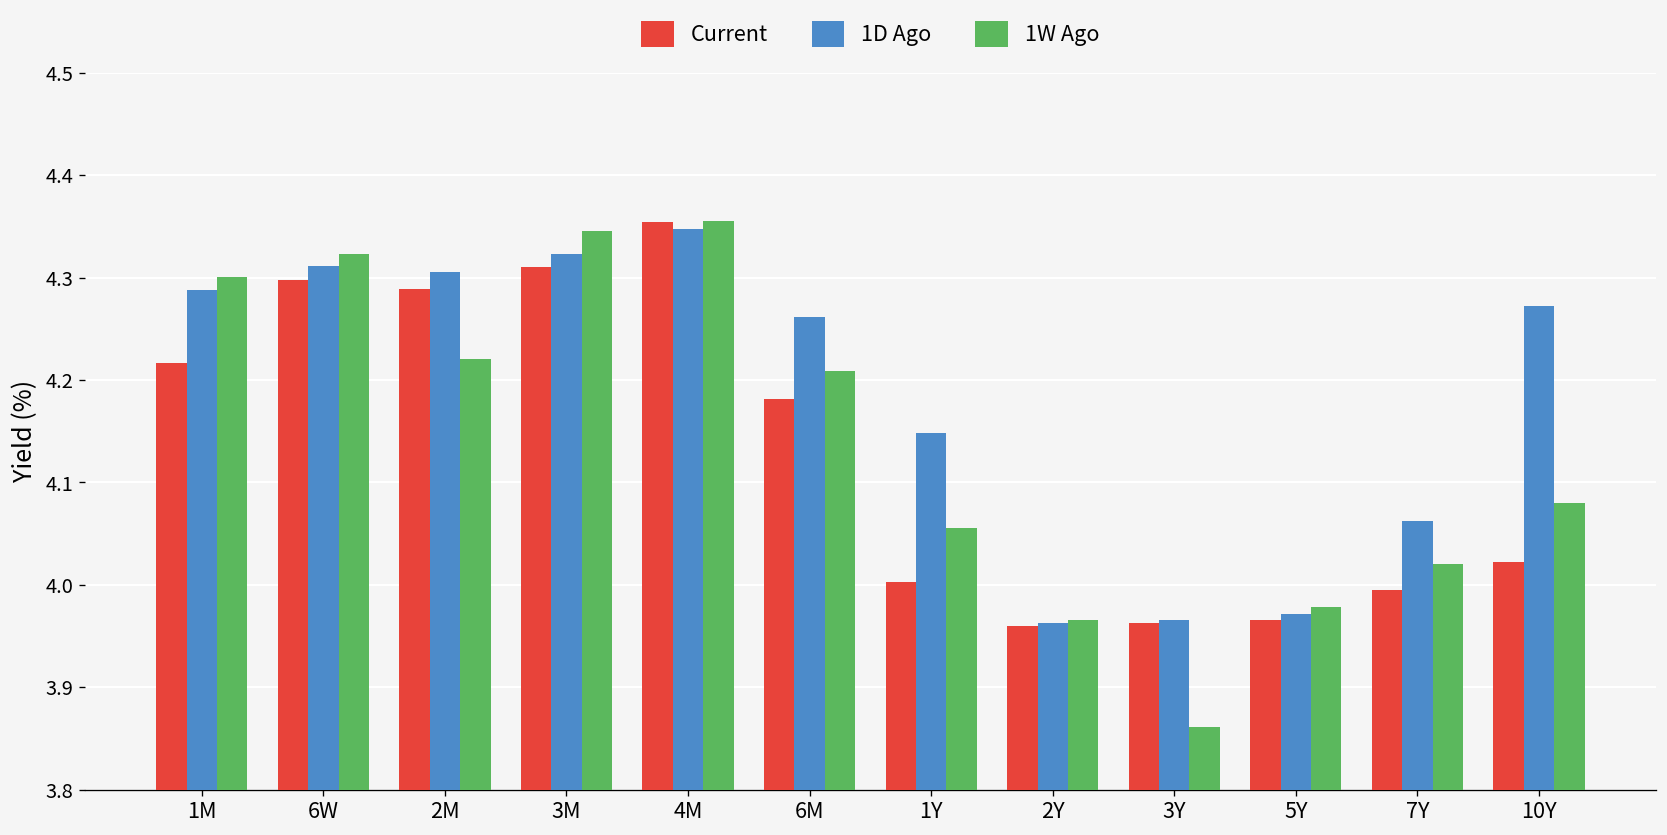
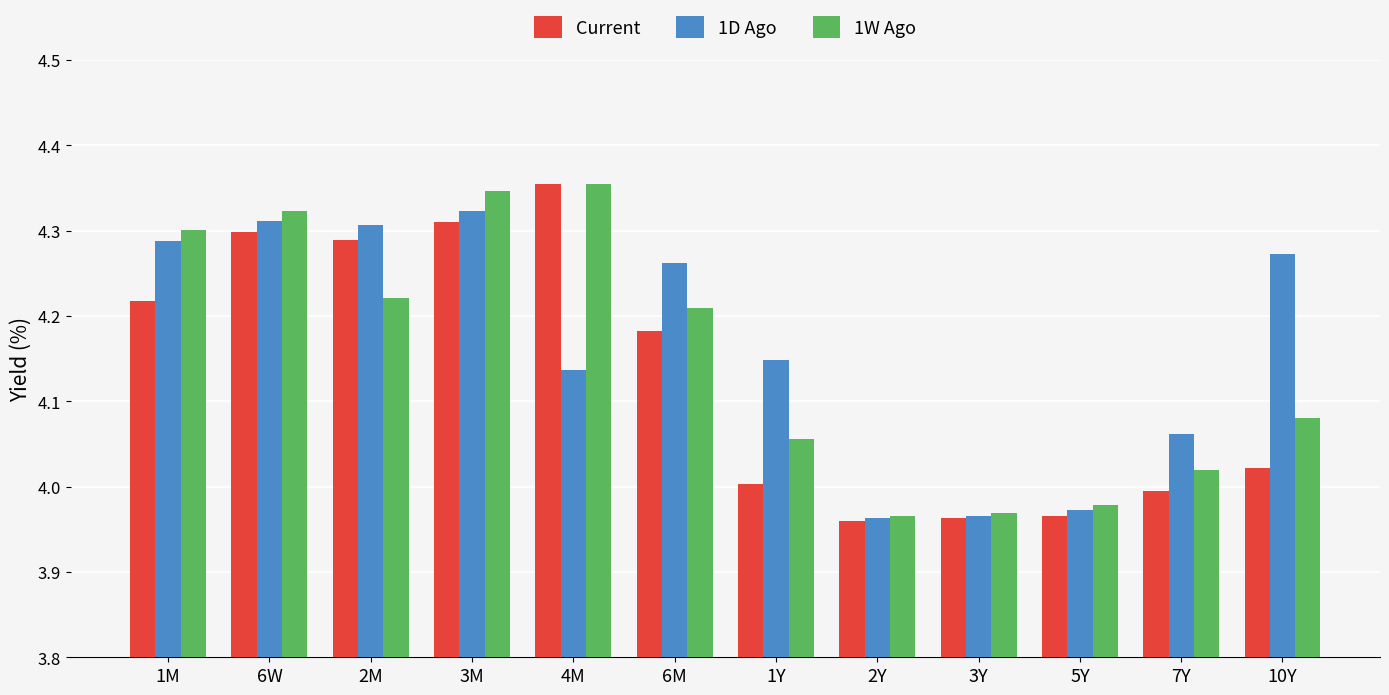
  {
    "Current": {
      "1M": 4.22,
      "6W": 4.30,
      "2M": 4.29,
      "3M": 4.31,
      "4M": 4.35,
      "6M": 4.18,
      "1Y": 4.00,
      "2Y": 3.96,
      "3Y": 3.96,
      "5Y": 3.97,
      "7Y": 4.00,
      "10Y": 4.02
    },
    "1D Ago": {
      "1M": 4.29,
      "6W": 4.31,
      "2M": 4.31,
      "3M": 4.32,
-     "4M": 4.35,
+     "4M": 4.14,
      "6M": 4.26,
      "1Y": 4.15,
      "2Y": 3.96,
      "3Y": 3.97,
      "5Y": 3.97,
      "7Y": 4.06,
      "10Y": 4.27
    },
    "1W Ago": {
      "1M": 4.30,
      "6W": 4.32,
      "2M": 4.22,
      "3M": 4.35,
      "4M": 4.36,
      "6M": 4.21,
      "1Y": 4.06,
      "2Y": 3.97,
-     "3Y": 3.86,
+     "3Y": 3.97,
      "5Y": 3.98,
      "7Y": 4.02,
      "10Y": 4.08
    }
  }
